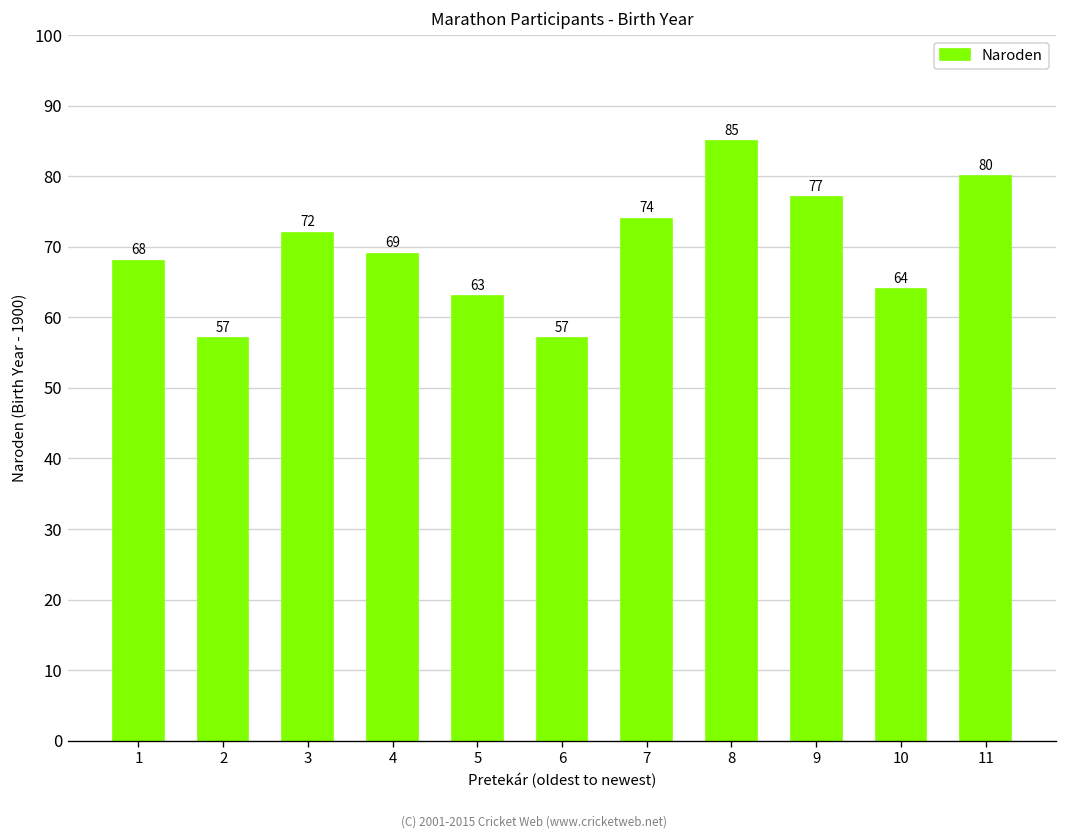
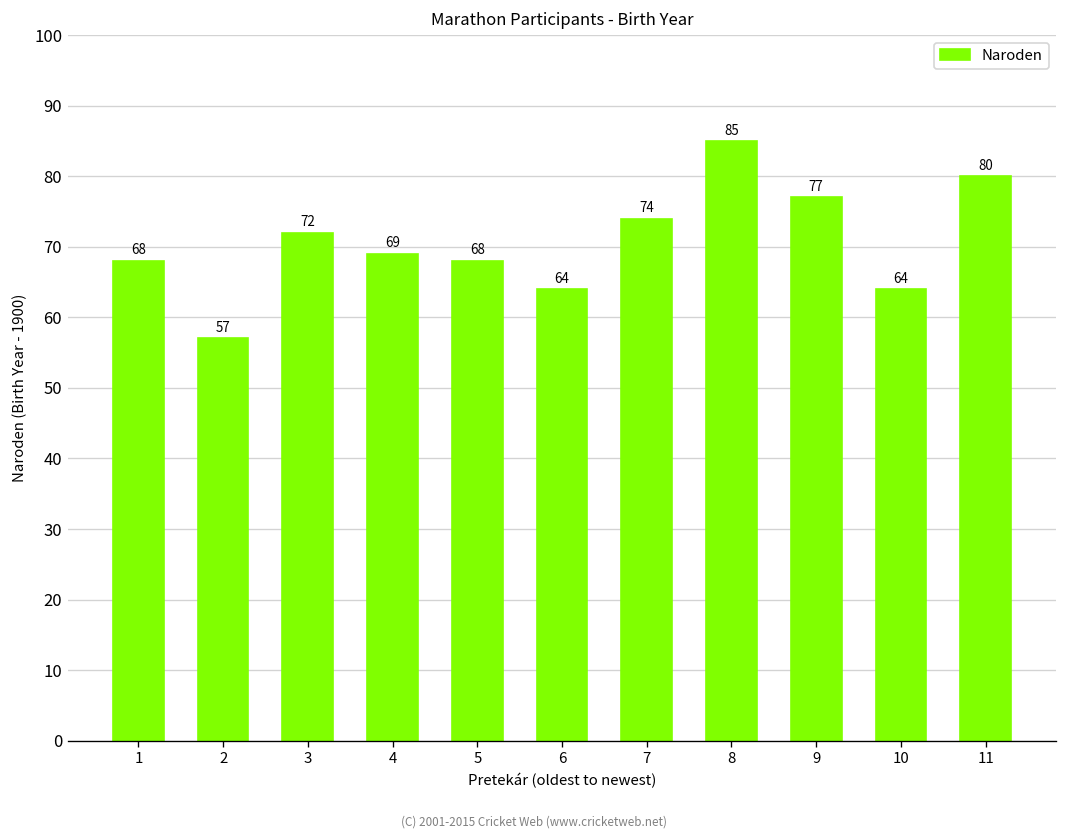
  {
    "1": 68,
    "2": 57,
    "3": 72,
    "4": 69,
-   "5": 63,
-   "6": 57,
+   "5": 68,
+   "6": 64,
    "7": 74,
    "8": 85,
    "9": 77,
    "10": 64,
    "11": 80
  }
